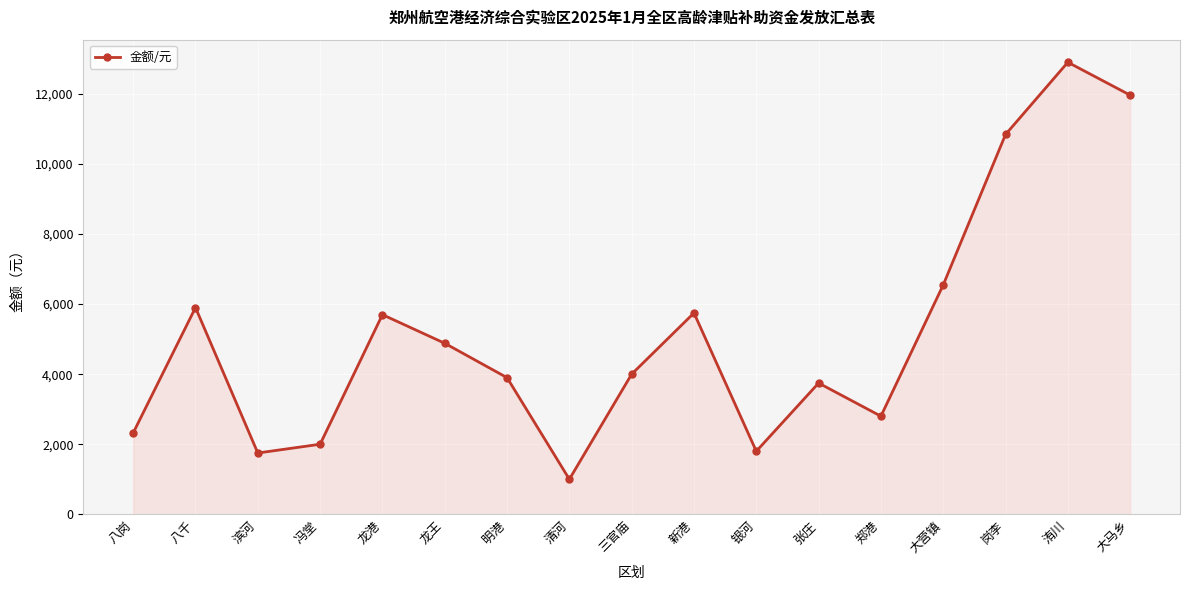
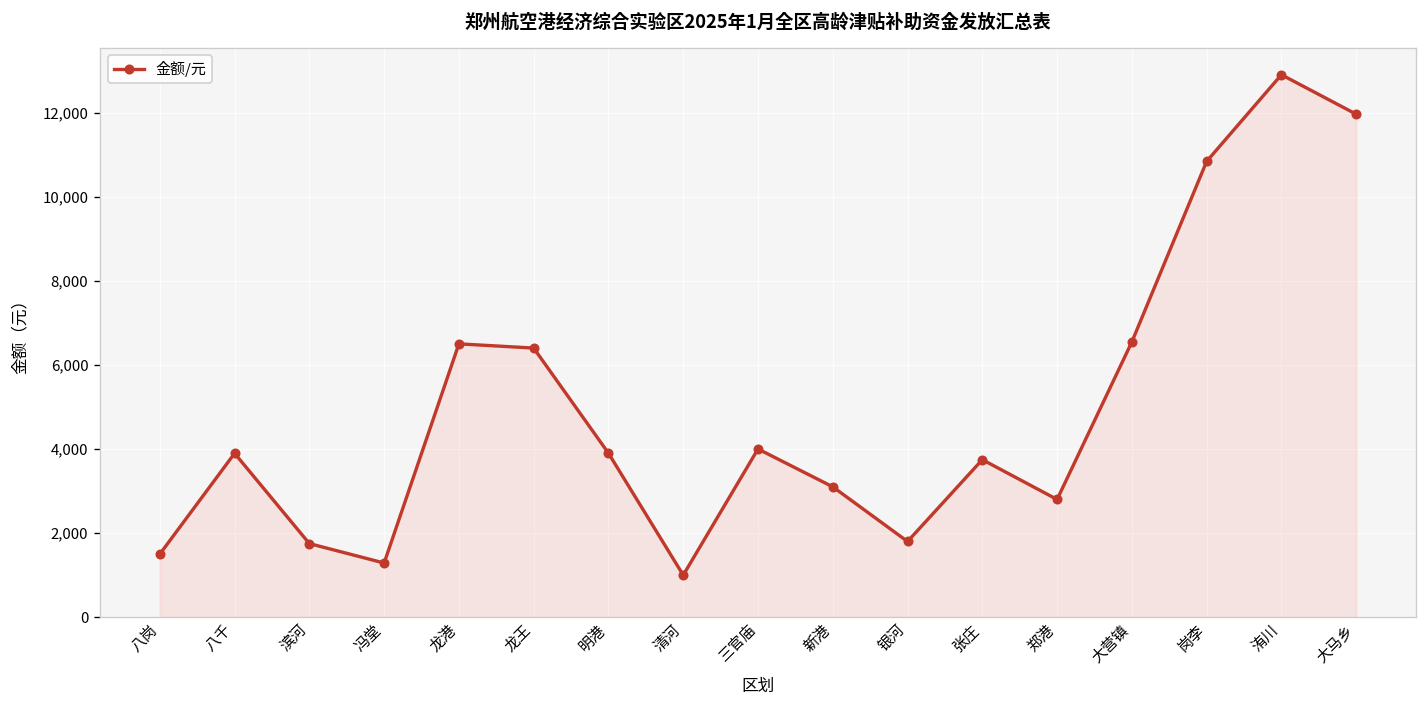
  {
-   "八岗": "2,300",
-   "八千": "5,900",
+   "八岗": "1,500",
+   "八千": "3,900",
    "滨河": "1,800",
-   "冯堂": "2,000",
-   "龙港": "5,700",
-   "龙王": "4,900",
+   "冯堂": "1,300",
+   "龙港": "6,500",
+   "龙王": "6,400",
    "明港": "3,900",
    "清河": "1,000",
    "三官庙": "4,000",
-   "新港": "5,700",
+   "新港": "3,100",
    "银河": "1,800",
    "张庄": "3,700",
    "郑港": "2,800",
    "大营镇": "6,500",
    "岗李": "10,800",
    "洧川": "12,900",
    "大马乡": "12,000"
  }
